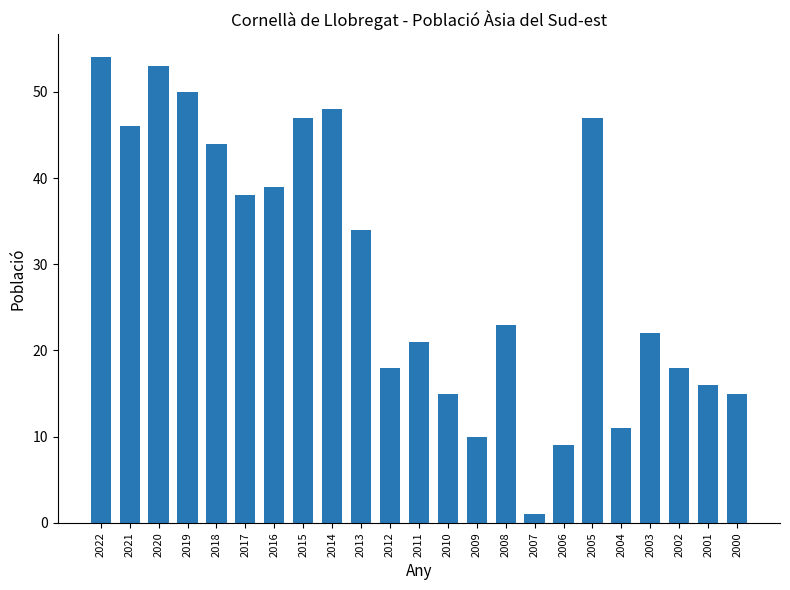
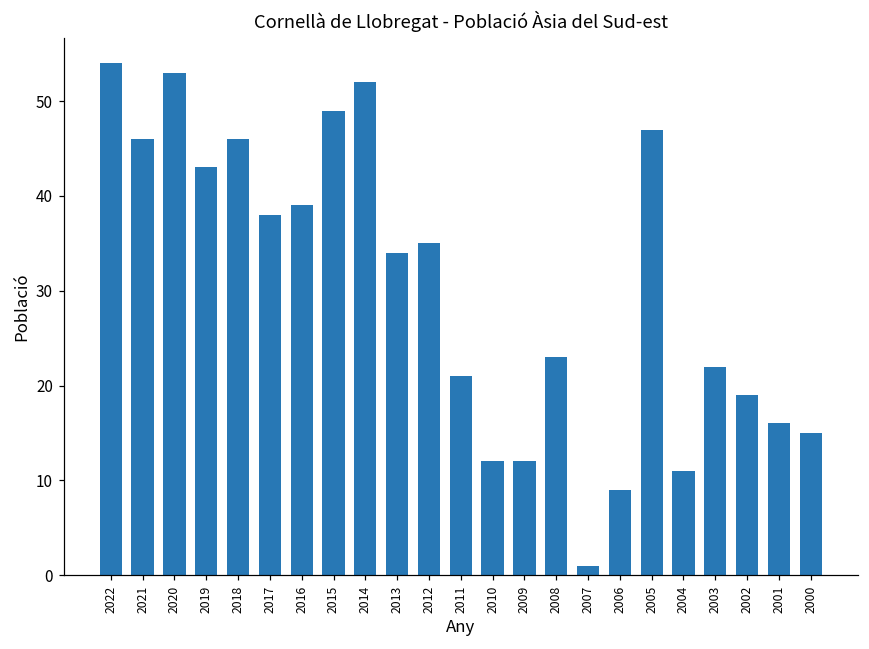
  {
    "2022": 54,
    "2021": 46,
    "2020": 53,
-   "2019": 50,
-   "2018": 44,
+   "2019": 43,
+   "2018": 46,
    "2017": 38,
    "2016": 39,
-   "2015": 47,
-   "2014": 48,
+   "2015": 49,
+   "2014": 52,
    "2013": 34,
-   "2012": 18,
+   "2012": 35,
    "2011": 21,
-   "2010": 15,
-   "2009": 10,
+   "2010": 12,
+   "2009": 12,
    "2008": 23,
    "2007": 1,
    "2006": 9,
    "2005": 47,
    "2004": 11,
    "2003": 22,
-   "2002": 18,
+   "2002": 19,
    "2001": 16,
    "2000": 15
  }
